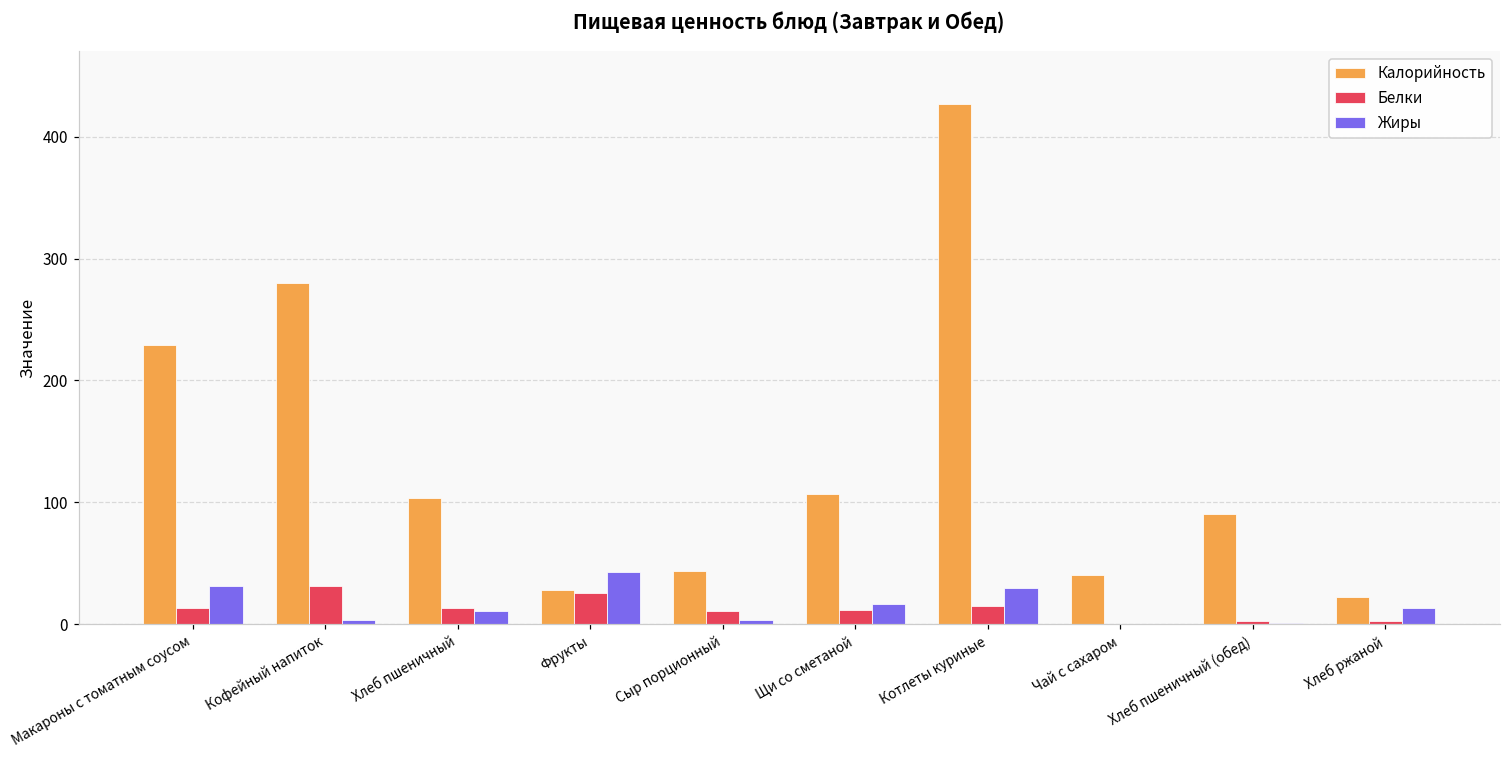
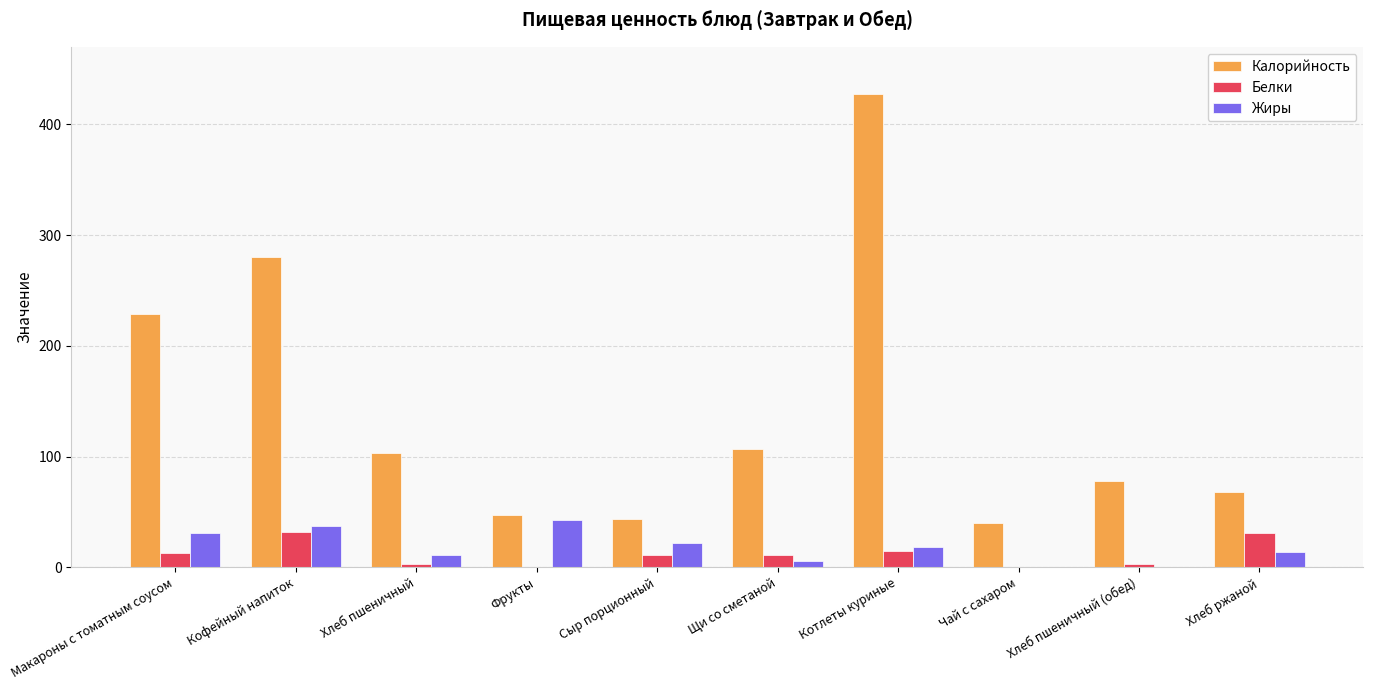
  {
    "Калорийность": {
      "Макароны с томатным соусом": 229,
      "Кофейный напиток": 280,
      "Хлеб пшеничный": 103,
-     "Фрукты": 28,
+     "Фрукты": 47,
      "Сыр порционный": 43,
      "Щи со сметаной": 107,
      "Котлеты куриные": 427,
      "Чай с сахаром": 40,
-     "Хлеб пшеничный (обед)": 90,
-     "Хлеб ржаной": 22
+     "Хлеб пшеничный (обед)": 78,
+     "Хлеб ржаной": 68
    },
    "Белки": {
      "Макароны с томатным соусом": 13,
      "Кофейный напиток": 32,
-     "Хлеб пшеничный": 13,
-     "Фрукты": 26,
+     "Хлеб пшеничный": 3,
+     "Фрукты": 0,
      "Сыр порционный": 11,
      "Щи со сметаной": 11,
      "Котлеты куриные": 15,
      "Хлеб пшеничный (обед)": 3,
-     "Хлеб ржаной": 2
+     "Хлеб ржаной": 31
    },
    "Жиры": {
      "Макароны с томатным соусом": 31,
-     "Кофейный напиток": 3,
+     "Кофейный напиток": 37,
      "Хлеб пшеничный": 11,
      "Фрукты": 43,
-     "Сыр порционный": 3,
-     "Щи со сметаной": 16,
-     "Котлеты куриные": 30,
+     "Сыр порционный": 22,
+     "Щи со сметаной": 6,
+     "Котлеты куриные": 18,
      "Хлеб ржаной": 13
    }
  }
